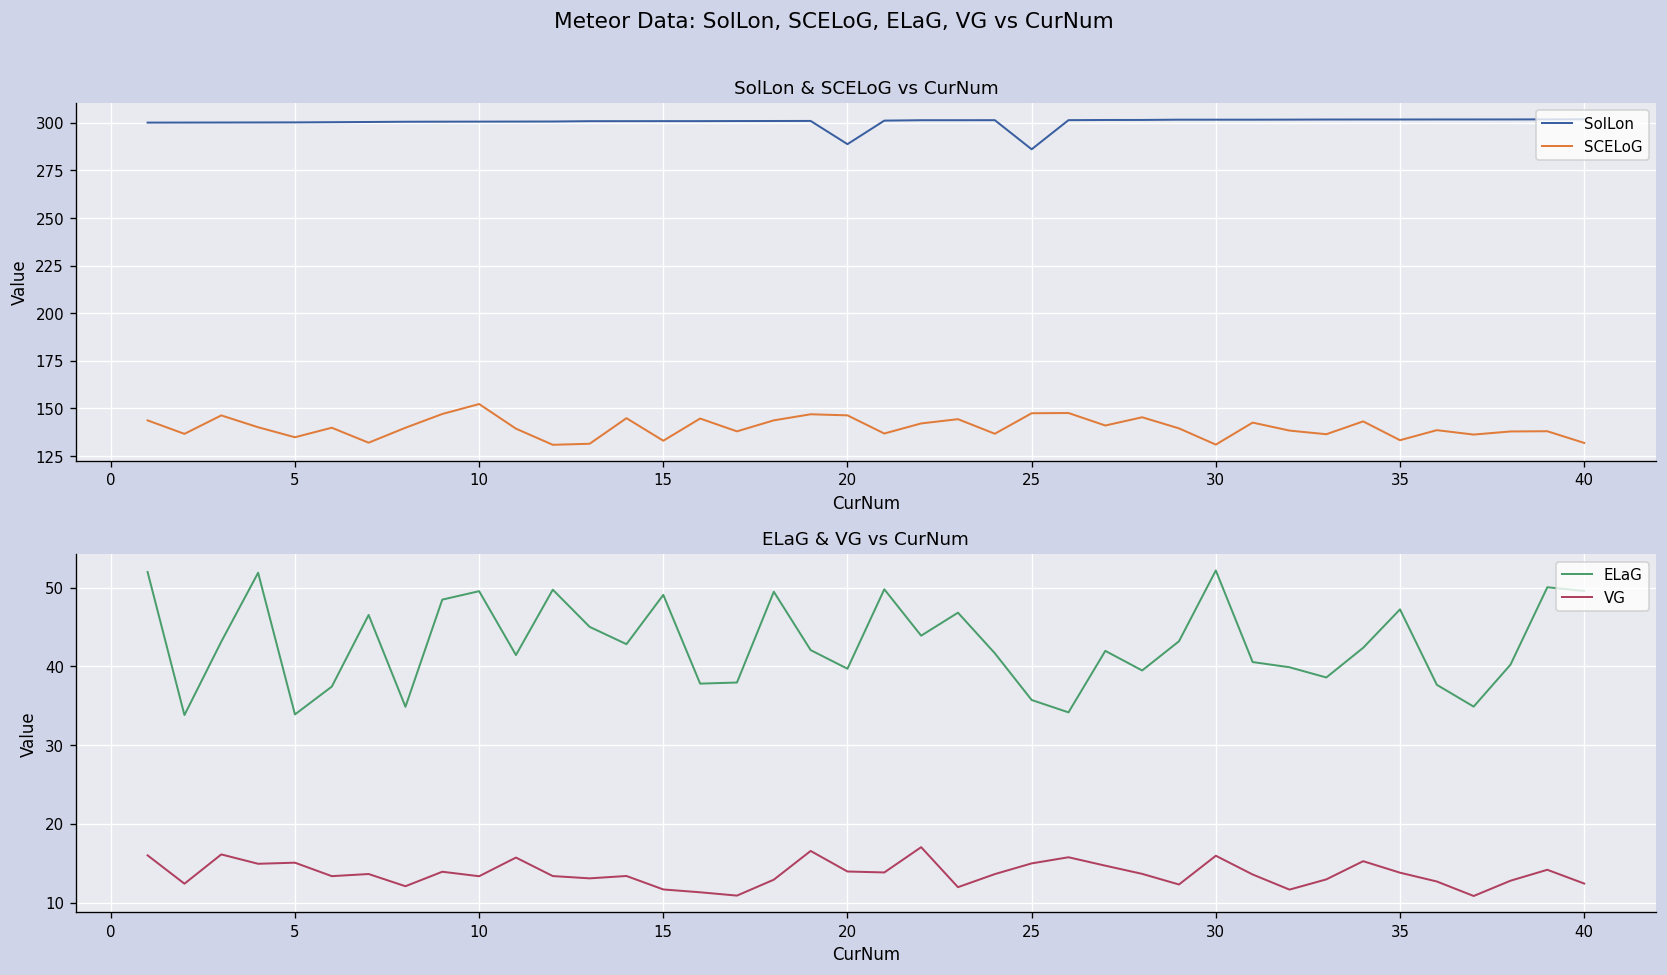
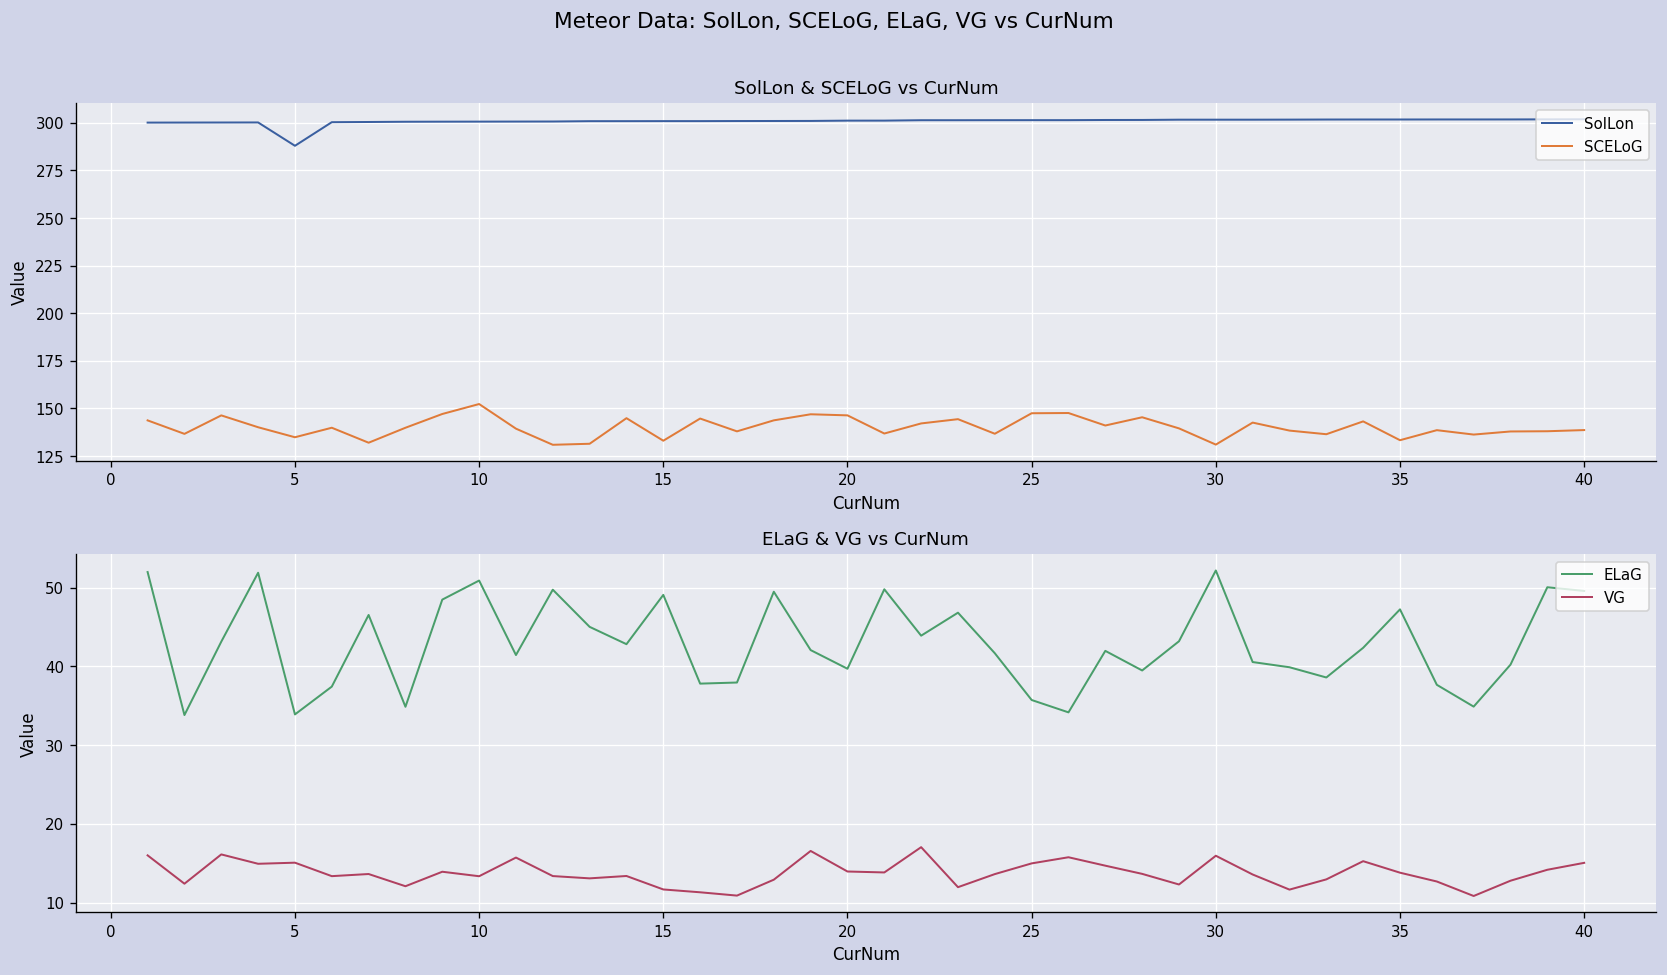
  {
    "SolLon & SCELoG vs CurNum": {
      "SolLon": {
-       "5": 300,
+       "5": 288,
        "10": 301,
        "15": 301,
-       "20": 289,
-       "25": 286,
+       "20": 301,
+       "25": 301,
        "30": 302,
        "35": 302
      },
      "SCELoG": {
        "5": 135,
        "10": 152,
        "15": 133,
        "20": 146,
        "25": 147,
        "30": 131,
        "35": 133,
-       "40": 132
+       "40": 139
      }
    },
    "ELaG & VG vs CurNum": {
      "ELaG": {
        "5": 34,
-       "10": 50,
+       "10": 51,
        "15": 49,
        "20": 40,
        "25": 36,
        "30": 52,
        "35": 47
      },
      "VG": {
        "5": 15,
        "10": 13,
        "15": 12,
        "20": 14,
        "25": 15,
        "30": 16,
        "35": 14,
-       "40": 12
+       "40": 15
      }
    }
  }
